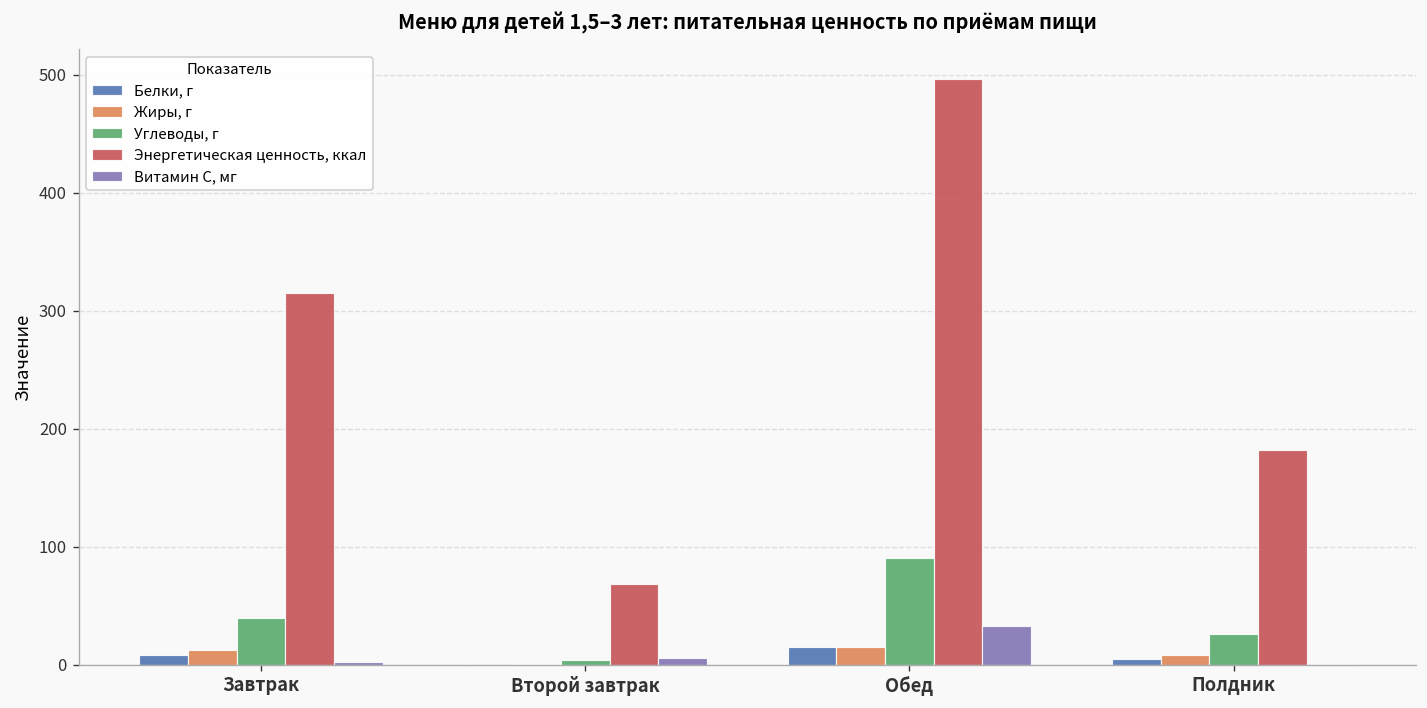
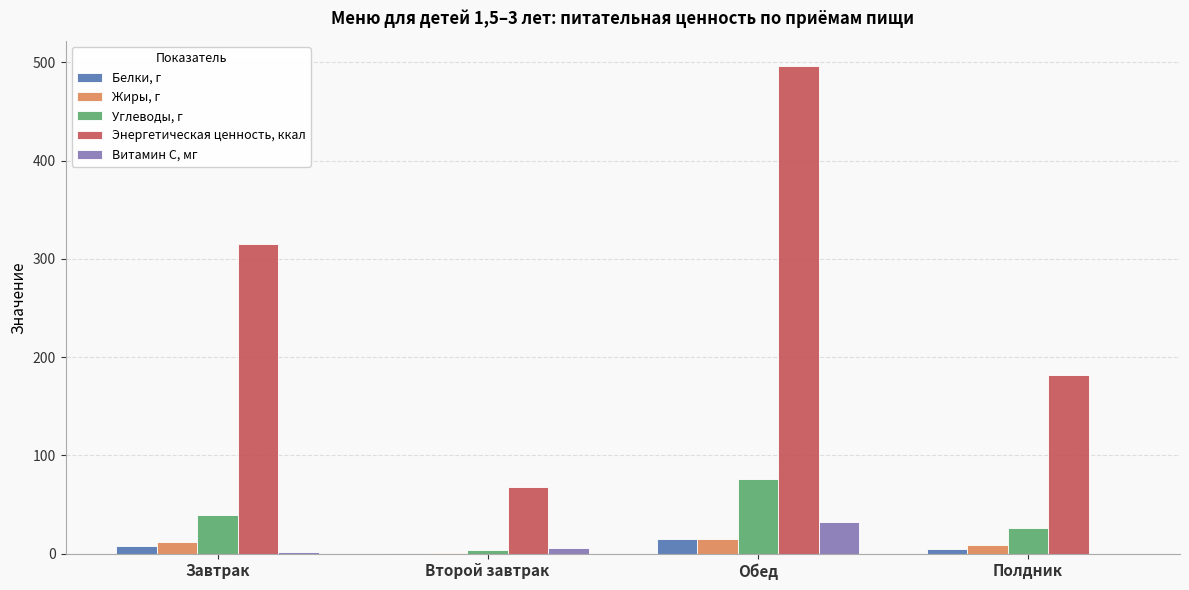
  {
    "Углеводы, г": {
      "Завтрак": 40,
      "Второй завтрак": 0,
-     "Обед": 90,
+     "Обед": 80,
      "Полдник": 30
    }
  }
